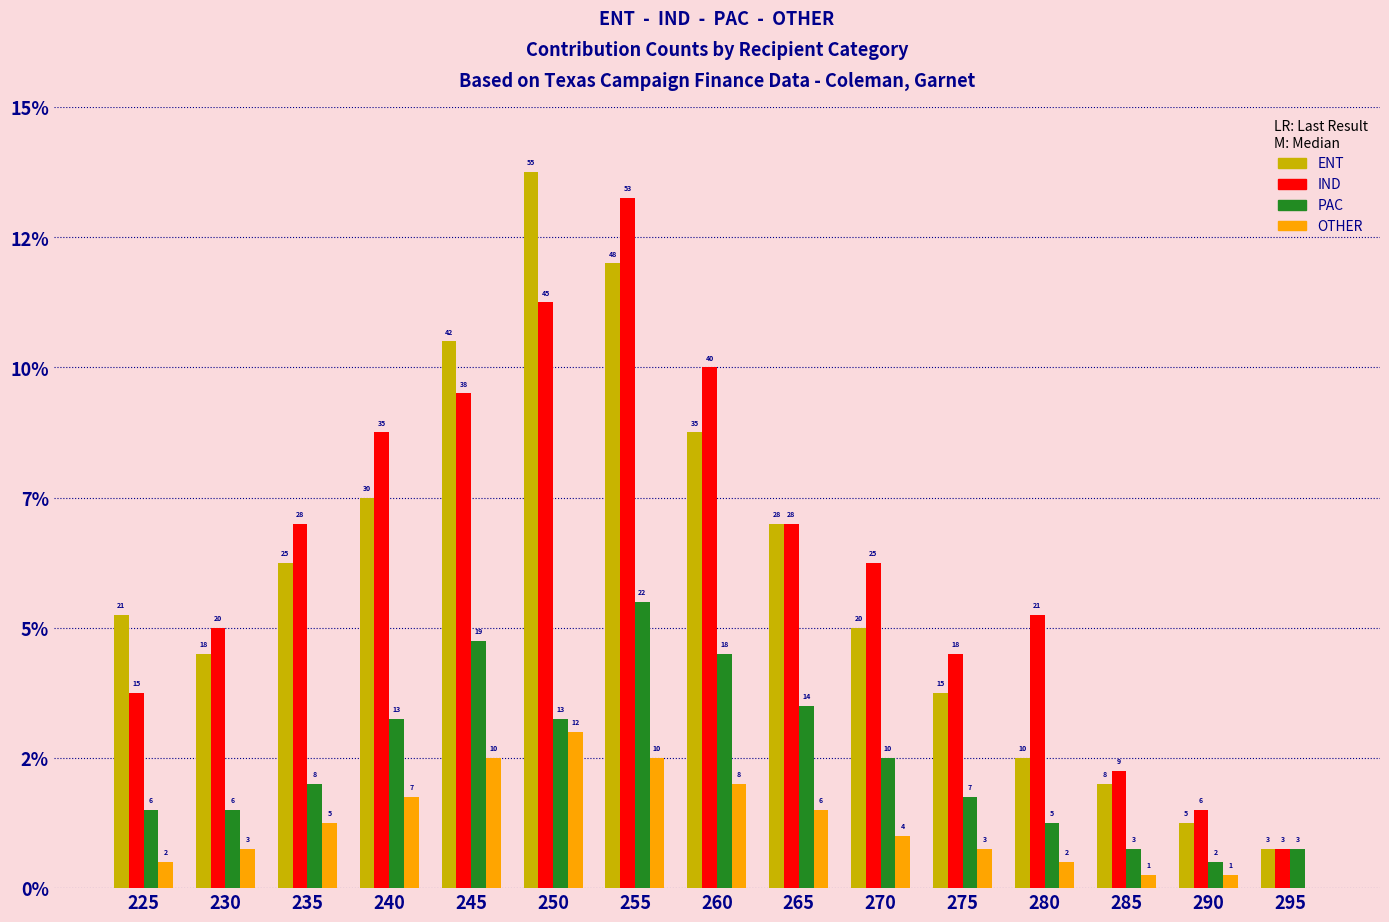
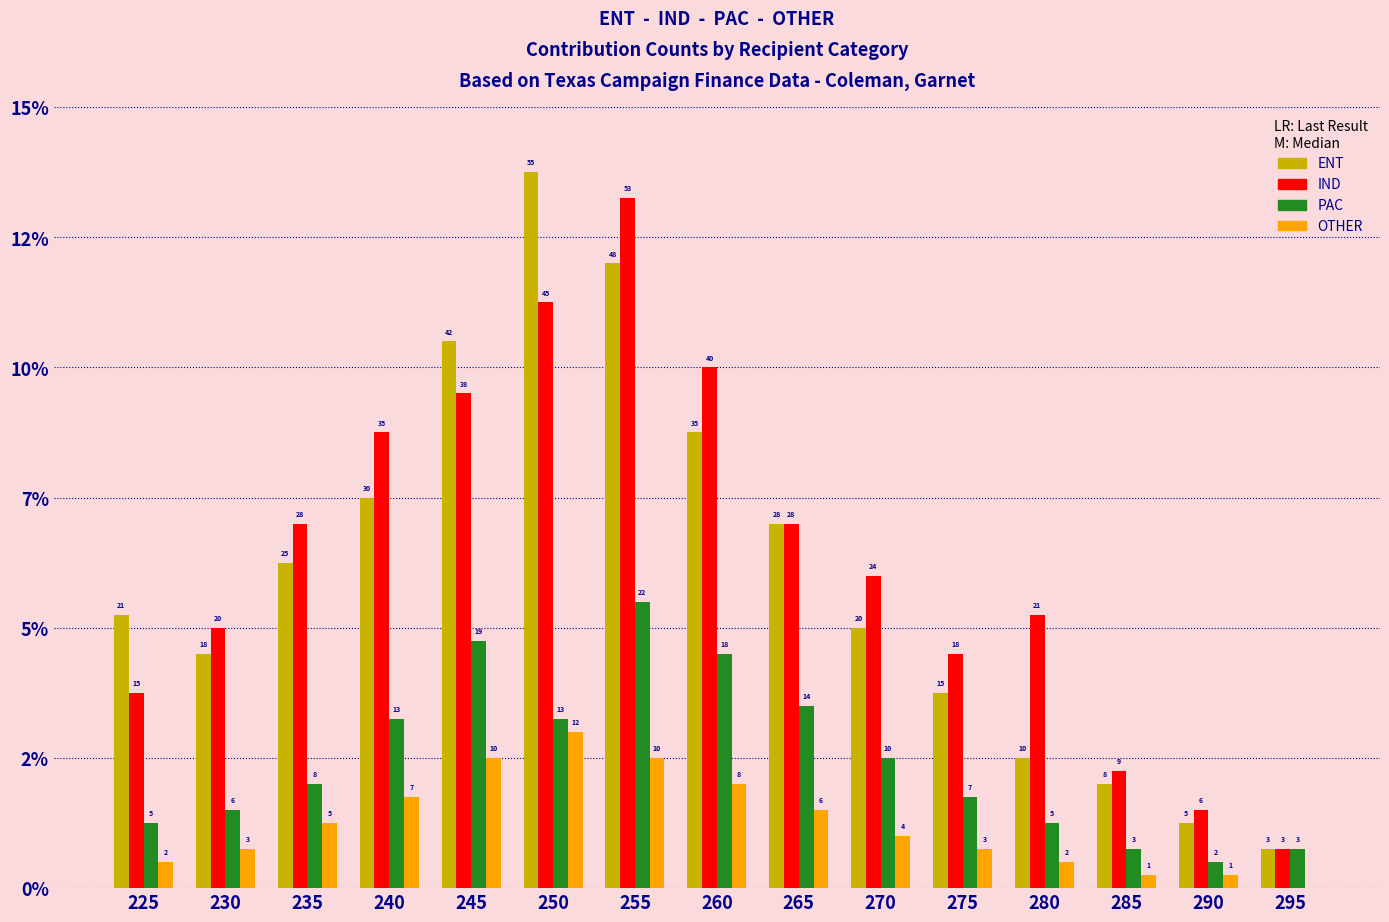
  {
    "IND": {
      "225": 15,
      "230": 20,
      "235": 28,
      "240": 35,
      "245": 38,
      "250": 45,
      "255": 53,
      "260": 40,
      "265": 28,
-     "270": 25,
+     "270": 24,
      "275": 18,
      "280": 21,
      "285": 9,
      "290": 6,
      "295": 3
    },
    "PAC": {
-     "225": 6,
+     "225": 5,
      "230": 6,
      "235": 8,
      "240": 13,
      "245": 19,
      "250": 13,
      "255": 22,
      "260": 18,
      "265": 14,
      "270": 10,
      "275": 7,
      "280": 5,
      "285": 3,
      "290": 2,
      "295": 3
    }
  }
